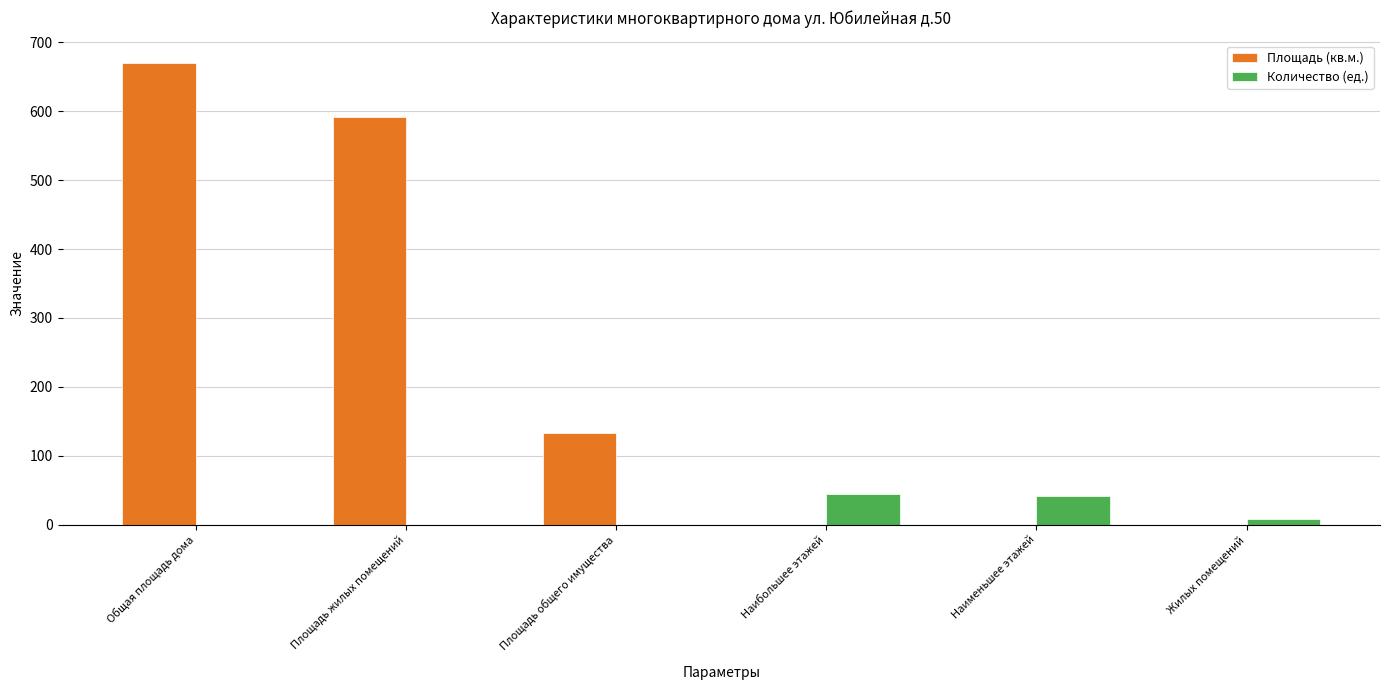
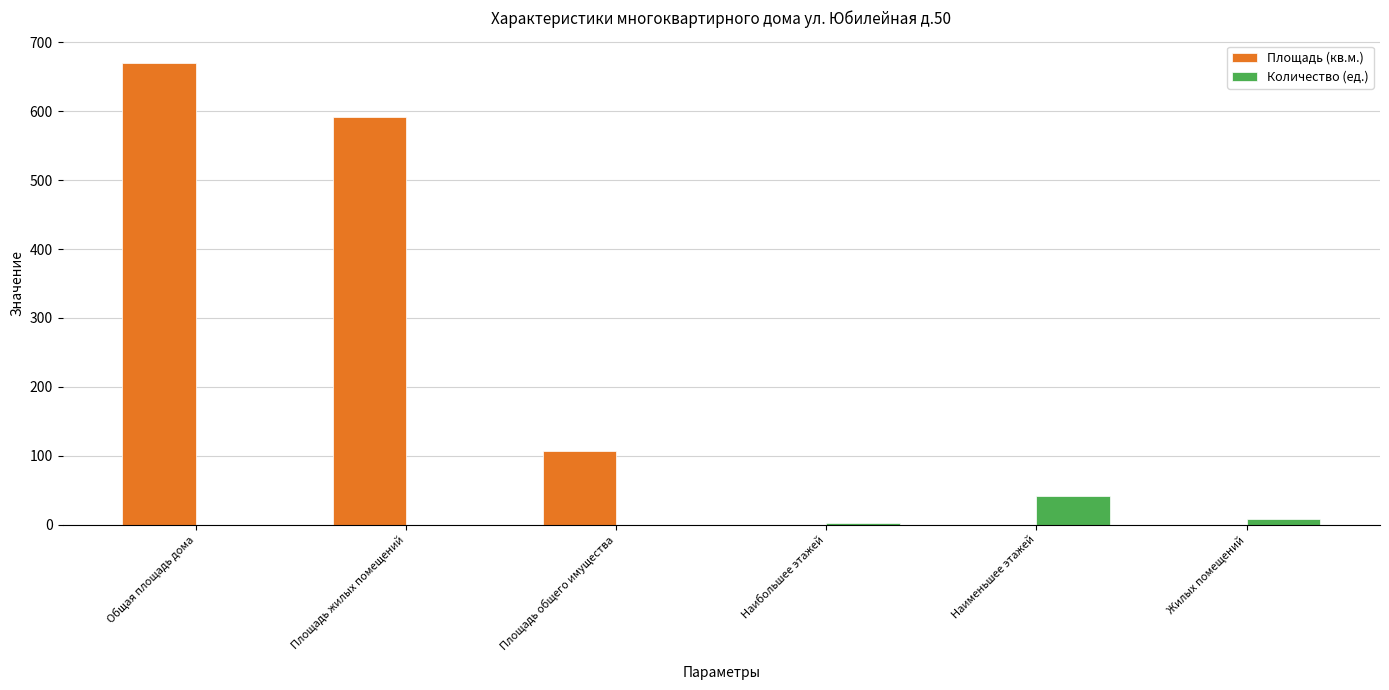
  {
    "Площадь (кв.м.)": {
      "Общая площадь дома": 670,
      "Площадь жилых помещений": 590,
-     "Площадь общего имущества": 130,
+     "Площадь общего имущества": 110,
      "Наибольшее этажей": 0,
      "Наименьшее этажей": 0,
      "Жилых помещений": 0
    },
    "Количество (ед.)": {
      "Общая площадь дома": 0,
      "Площадь жилых помещений": 0,
      "Площадь общего имущества": 0,
-     "Наибольшее этажей": 40,
+     "Наибольшее этажей": 0,
      "Наименьшее этажей": 40,
      "Жилых помещений": 10
    }
  }
